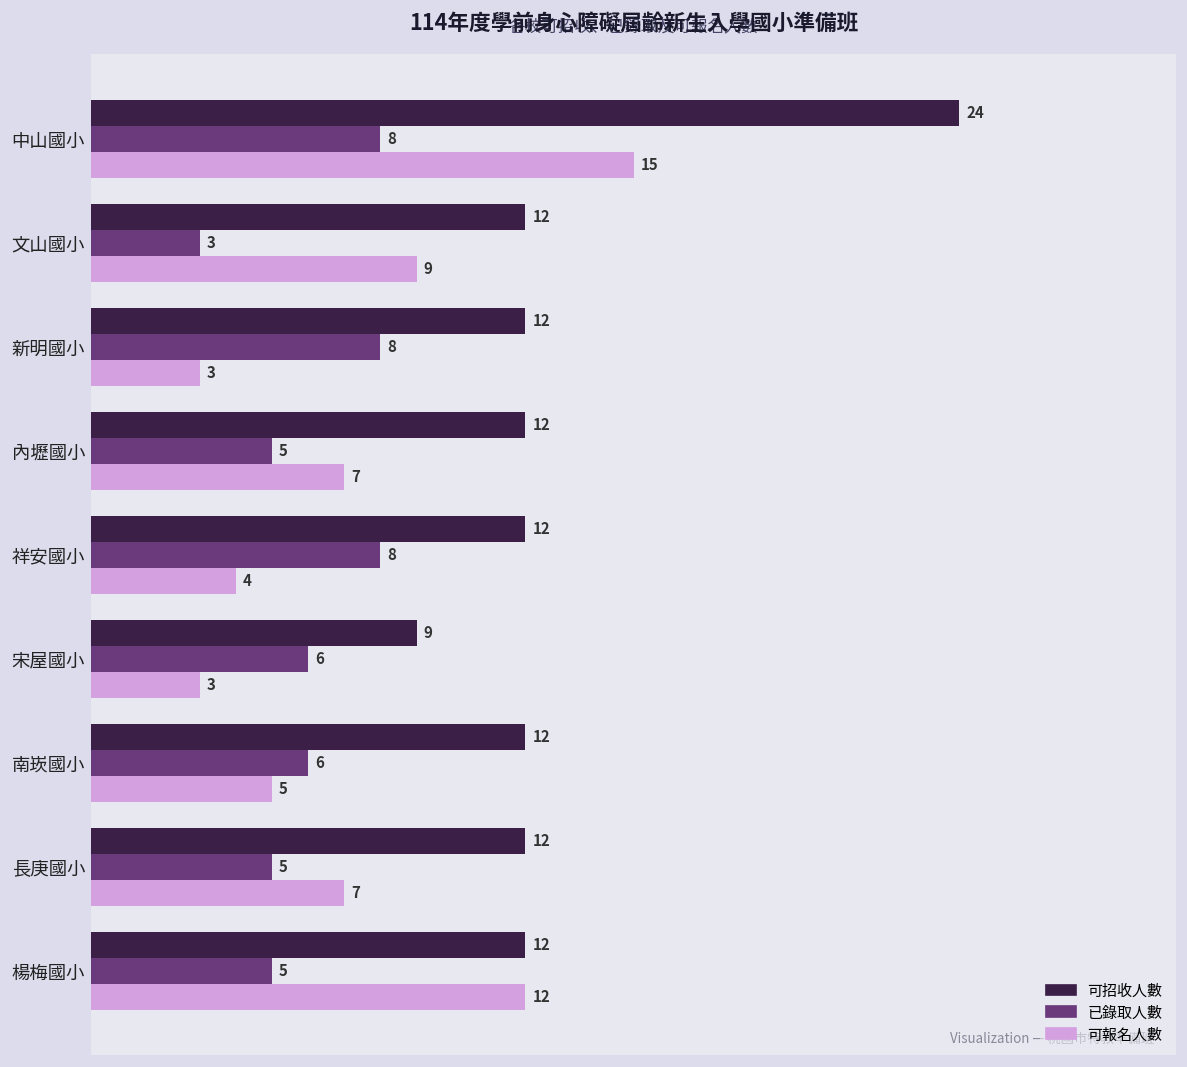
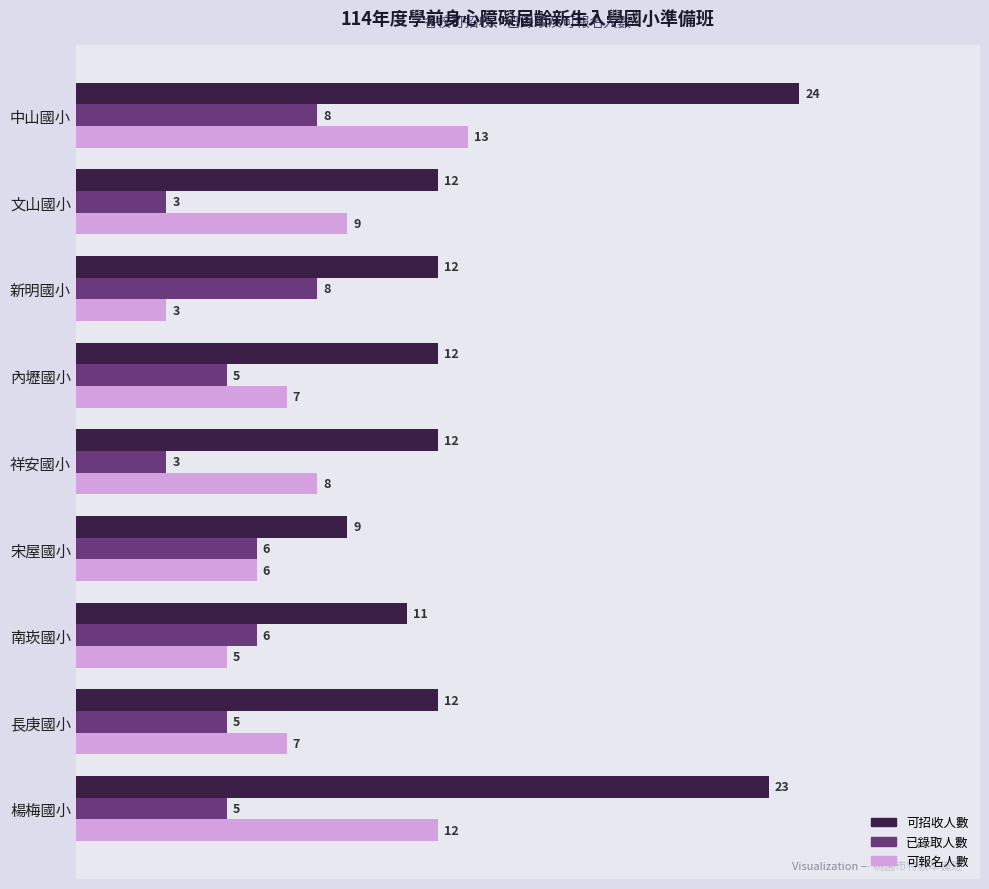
  {
    "可招收人數": {
      "中山國小": 24,
      "文山國小": 12,
      "新明國小": 12,
      "內壢國小": 12,
      "祥安國小": 12,
      "宋屋國小": 9,
-     "南崁國小": 12,
+     "南崁國小": 11,
      "長庚國小": 12,
-     "楊梅國小": 12
+     "楊梅國小": 23
    },
    "已錄取人數": {
      "中山國小": 8,
      "文山國小": 3,
      "新明國小": 8,
      "內壢國小": 5,
-     "祥安國小": 8,
+     "祥安國小": 3,
      "宋屋國小": 6,
      "南崁國小": 6,
      "長庚國小": 5,
      "楊梅國小": 5
    },
    "可報名人數": {
-     "中山國小": 15,
+     "中山國小": 13,
      "文山國小": 9,
      "新明國小": 3,
      "內壢國小": 7,
-     "祥安國小": 4,
-     "宋屋國小": 3,
+     "祥安國小": 8,
+     "宋屋國小": 6,
      "南崁國小": 5,
      "長庚國小": 7,
      "楊梅國小": 12
    }
  }
